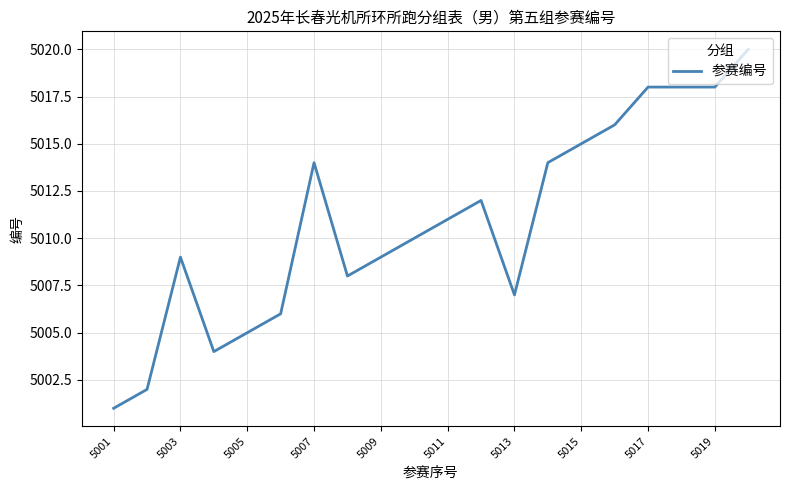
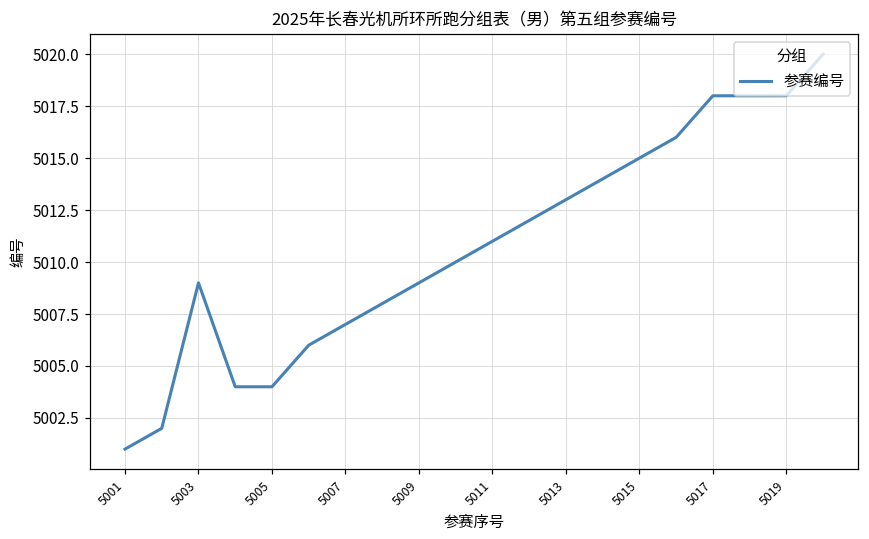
  {
    "5001": 5001,
    "5003": 5009,
-   "5005": 5005,
-   "5007": 5014,
+   "5005": 5004,
+   "5007": 5007,
    "5009": 5009,
    "5011": 5011,
-   "5013": 5007,
+   "5013": 5013,
    "5015": 5015,
    "5017": 5018,
    "5019": 5018
  }
